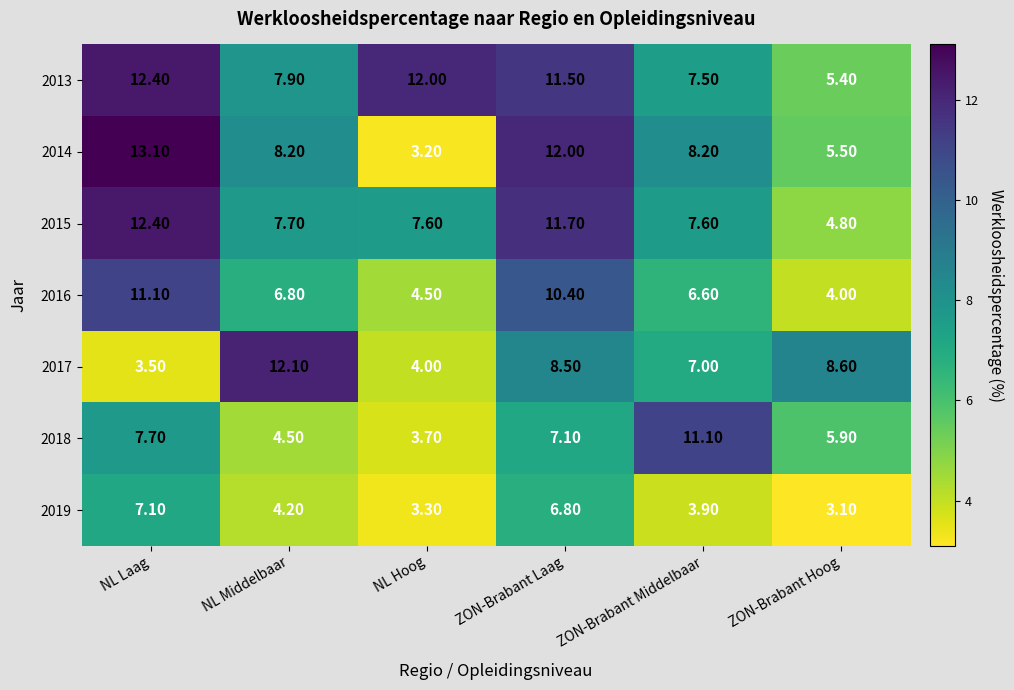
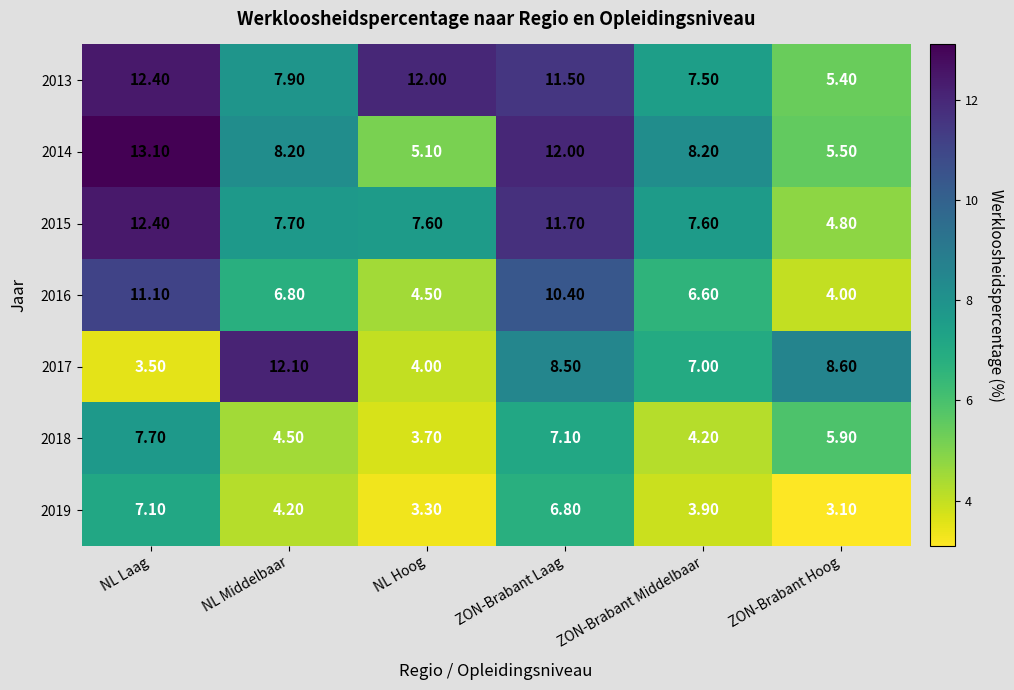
  {
    "2013": {
      "NL Laag": 12.40,
      "NL Middelbaar": 7.90,
      "NL Hoog": 12.00,
      "ZON-Brabant Laag": 11.50,
      "ZON-Brabant Middelbaar": 7.50,
      "ZON-Brabant Hoog": 5.40
    },
    "2014": {
      "NL Laag": 13.10,
      "NL Middelbaar": 8.20,
-     "NL Hoog": 3.20,
+     "NL Hoog": 5.10,
      "ZON-Brabant Laag": 12.00,
      "ZON-Brabant Middelbaar": 8.20,
      "ZON-Brabant Hoog": 5.50
    },
    "2015": {
      "NL Laag": 12.40,
      "NL Middelbaar": 7.70,
      "NL Hoog": 7.60,
      "ZON-Brabant Laag": 11.70,
      "ZON-Brabant Middelbaar": 7.60,
      "ZON-Brabant Hoog": 4.80
    },
    "2016": {
      "NL Laag": 11.10,
      "NL Middelbaar": 6.80,
      "NL Hoog": 4.50,
      "ZON-Brabant Laag": 10.40,
      "ZON-Brabant Middelbaar": 6.60,
      "ZON-Brabant Hoog": 4.00
    },
    "2017": {
      "NL Laag": 3.50,
      "NL Middelbaar": 12.10,
      "NL Hoog": 4.00,
      "ZON-Brabant Laag": 8.50,
      "ZON-Brabant Middelbaar": 7.00,
      "ZON-Brabant Hoog": 8.60
    },
    "2018": {
      "NL Laag": 7.70,
      "NL Middelbaar": 4.50,
      "NL Hoog": 3.70,
      "ZON-Brabant Laag": 7.10,
-     "ZON-Brabant Middelbaar": 11.10,
+     "ZON-Brabant Middelbaar": 4.20,
      "ZON-Brabant Hoog": 5.90
    },
    "2019": {
      "NL Laag": 7.10,
      "NL Middelbaar": 4.20,
      "NL Hoog": 3.30,
      "ZON-Brabant Laag": 6.80,
      "ZON-Brabant Middelbaar": 3.90,
      "ZON-Brabant Hoog": 3.10
    }
  }
